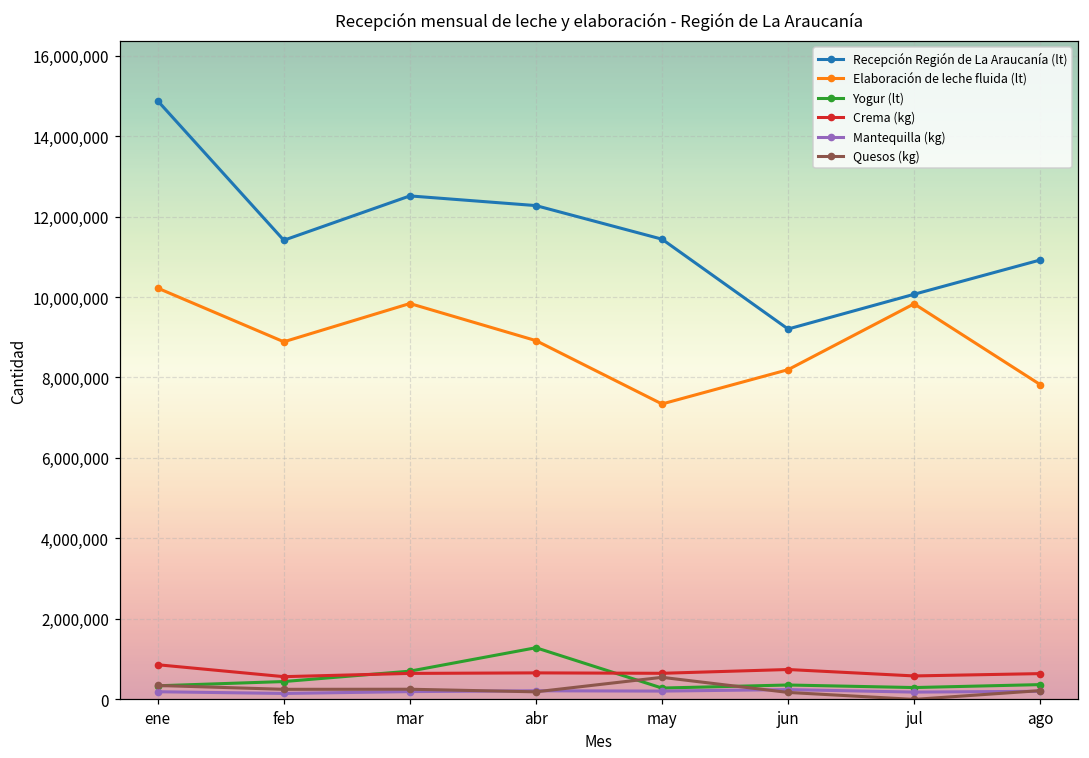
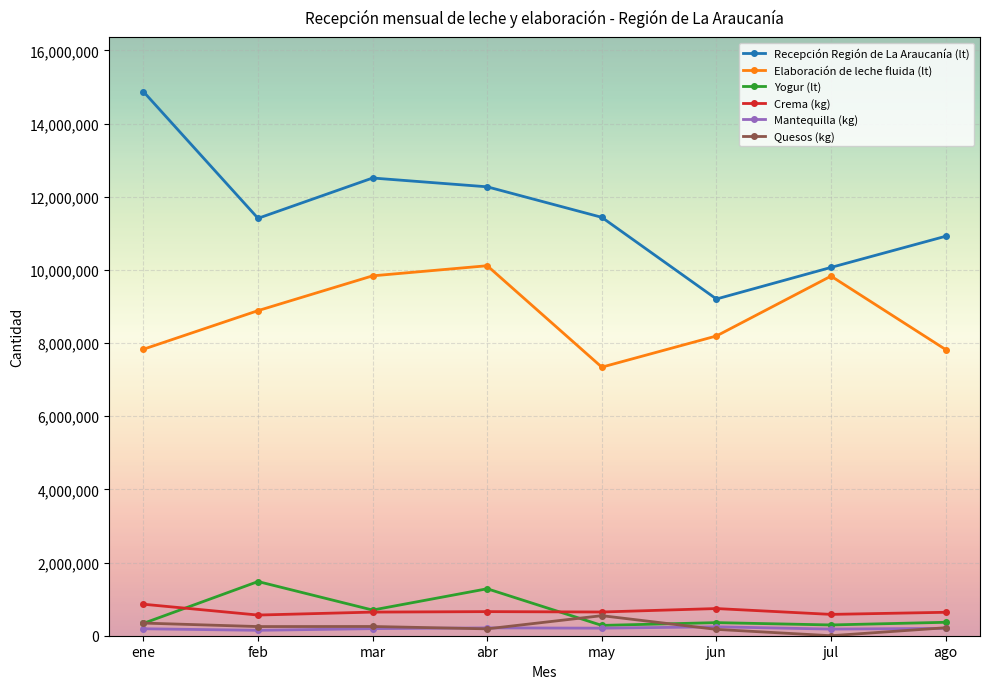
  {
    "Recepción Región de La Araucanía (lt)": {
      "ene": "14,900,000",
      "feb": "11,400,000",
      "mar": "12,500,000",
      "abr": "12,300,000",
      "may": "11,400,000",
      "jun": "9,200,000",
      "jul": "10,100,000",
      "ago": "10,900,000"
    },
    "Elaboración de leche fluida (lt)": {
-     "ene": "10,200,000",
+     "ene": "7,800,000",
      "feb": "8,900,000",
      "mar": "9,800,000",
-     "abr": "8,900,000",
+     "abr": "10,100,000",
      "may": "7,300,000",
      "jun": "8,200,000",
      "jul": "9,800,000",
      "ago": "7,800,000"
    },
    "Yogur (lt)": {
-     "feb": "400,000",
+     "feb": "1,500,000",
      "abr": "1,300,000",
      "may": "300,000",
      "jun": "400,000",
      "jul": "300,000",
      "ago": "400,000"
    },
    "Crema (kg)": {
      "ene": "900,000",
      "feb": "600,000",
      "abr": "700,000",
      "may": "600,000",
      "jun": "700,000",
      "jul": "600,000",
      "ago": "600,000"
    },
    "Mantequilla (kg)": {
      "ene": "200,000",
      "feb": "100,000",
      "may": "200,000",
      "jun": "200,000",
      "jul": "200,000"
    },
    "Quesos (kg)": {
      "feb": "300,000",
      "may": "500,000",
      "jun": "200,000",
      "jul": "0"
    }
  }
